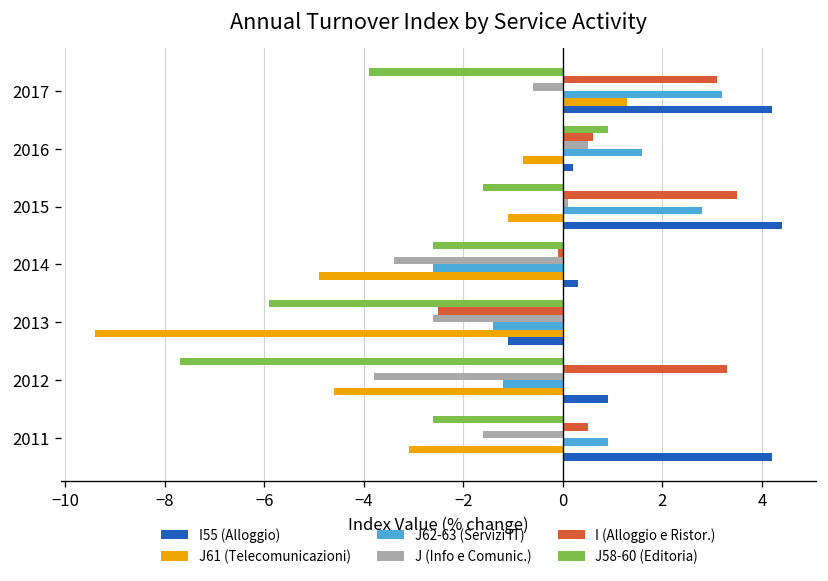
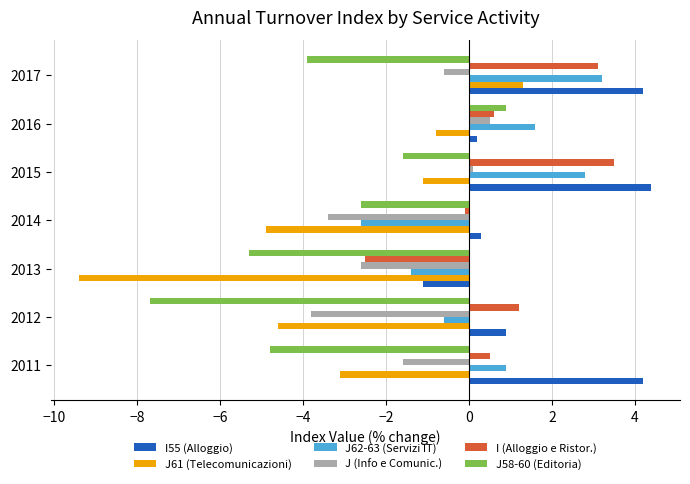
  {
    "I55 (Alloggio)": {
      "2017": 4.2,
      "2016": 0.2,
      "2015": 4.4,
      "2014": 0.3,
      "2013": -1.1,
      "2012": 0.9,
      "2011": 4.2
    },
    "J61 (Telecomunicazioni)": {
      "2017": 1.3,
      "2016": -0.8,
      "2015": -1.1,
      "2014": -4.9,
      "2013": -9.4,
      "2012": -4.6,
      "2011": -3.1
    },
    "J62-63 (Servizi IT)": {
      "2017": 3.2,
      "2016": 1.6,
      "2015": 2.8,
      "2014": -2.6,
      "2013": -1.4,
-     "2012": -1.2,
+     "2012": -0.6,
      "2011": 0.9
    },
    "J (Info e Comunic.)": {
      "2017": -0.6,
      "2016": 0.5,
      "2015": 0.1,
      "2014": -3.4,
      "2013": -2.6,
      "2012": -3.8,
      "2011": -1.6
    },
    "I (Alloggio e Ristor.)": {
      "2017": 3.1,
      "2016": 0.6,
      "2015": 3.5,
      "2014": -0.1,
      "2013": -2.5,
-     "2012": 3.3,
+     "2012": 1.2,
      "2011": 0.5
    },
    "J58-60 (Editoria)": {
      "2017": -3.9,
      "2016": 0.9,
      "2015": -1.6,
      "2014": -2.6,
-     "2013": -5.9,
+     "2013": -5.3,
      "2012": -7.7,
-     "2011": -2.6
+     "2011": -4.8
    }
  }
